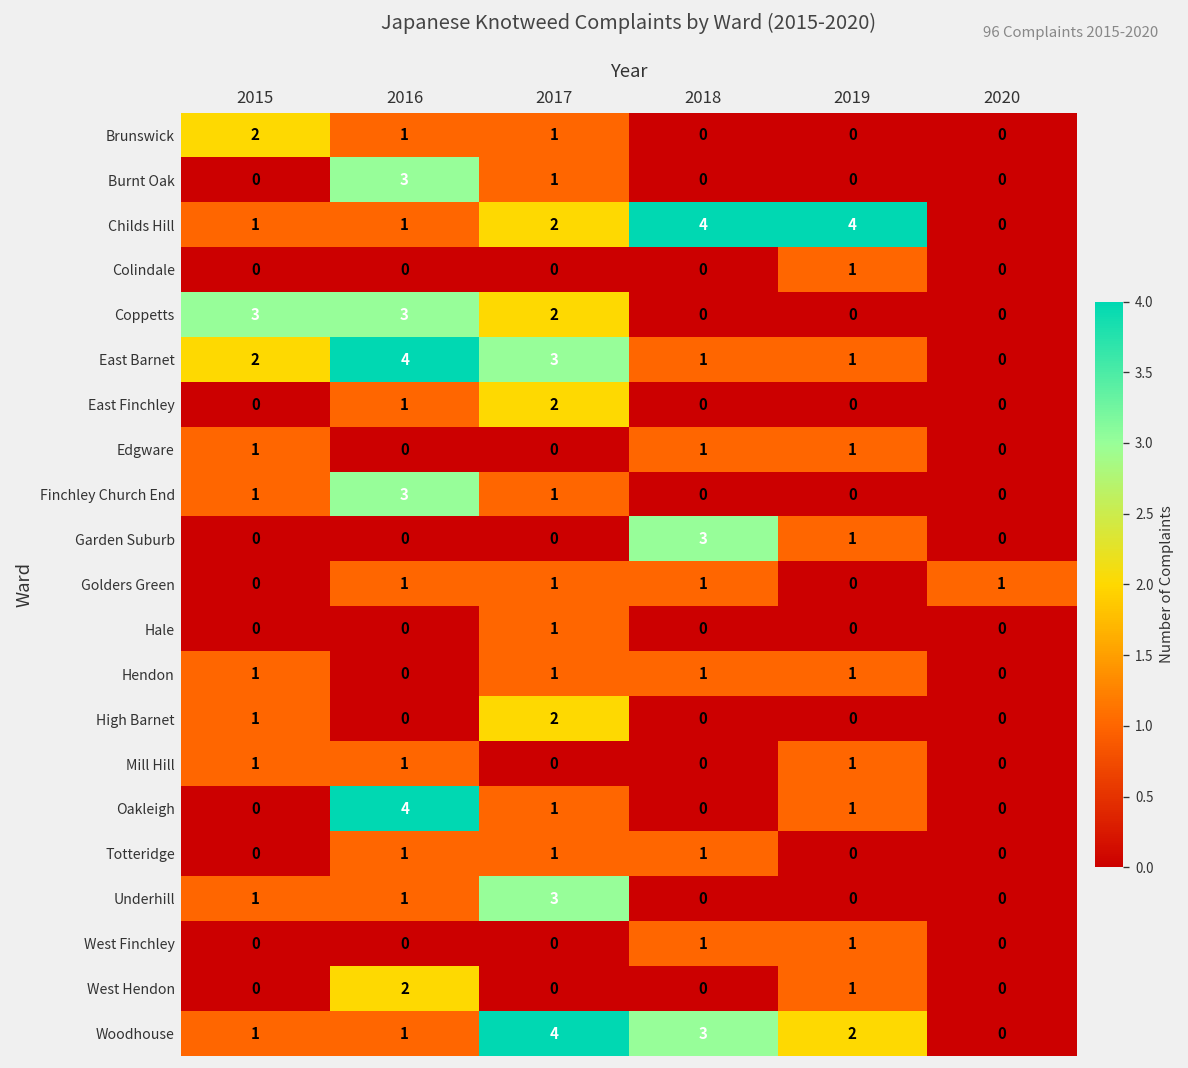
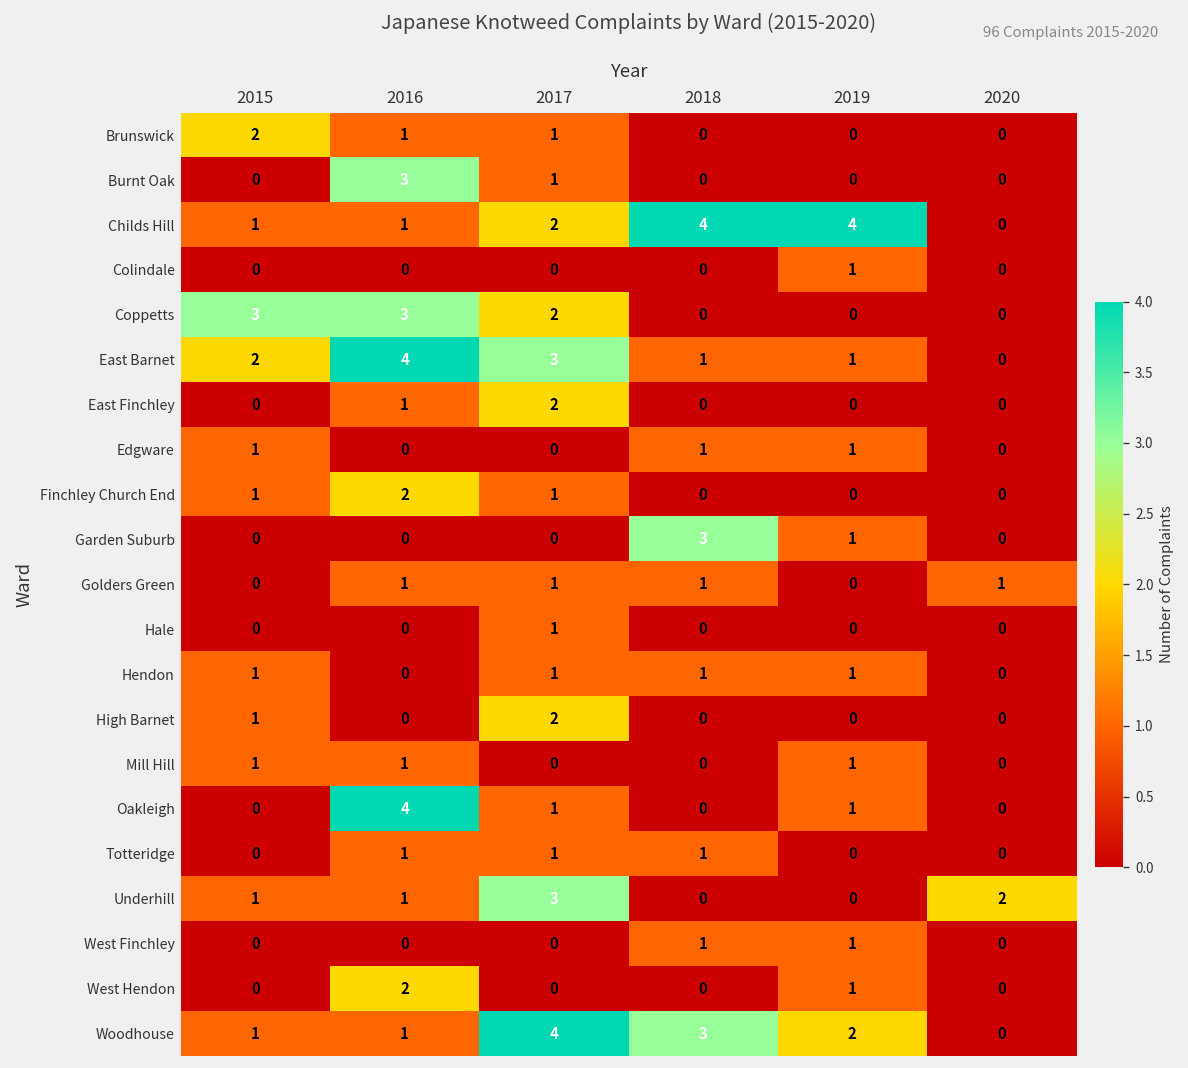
  {
    "Brunswick": {
      "2015": 2,
      "2016": 1,
      "2017": 1,
      "2018": 0,
      "2019": 0,
      "2020": 0
    },
    "Burnt Oak": {
      "2015": 0,
      "2016": 3,
      "2017": 1,
      "2018": 0,
      "2019": 0,
      "2020": 0
    },
    "Childs Hill": {
      "2015": 1,
      "2016": 1,
      "2017": 2,
      "2018": 4,
      "2019": 4,
      "2020": 0
    },
    "Colindale": {
      "2015": 0,
      "2016": 0,
      "2017": 0,
      "2018": 0,
      "2019": 1,
      "2020": 0
    },
    "Coppetts": {
      "2015": 3,
      "2016": 3,
      "2017": 2,
      "2018": 0,
      "2019": 0,
      "2020": 0
    },
    "East Barnet": {
      "2015": 2,
      "2016": 4,
      "2017": 3,
      "2018": 1,
      "2019": 1,
      "2020": 0
    },
    "East Finchley": {
      "2015": 0,
      "2016": 1,
      "2017": 2,
      "2018": 0,
      "2019": 0,
      "2020": 0
    },
    "Edgware": {
      "2015": 1,
      "2016": 0,
      "2017": 0,
      "2018": 1,
      "2019": 1,
      "2020": 0
    },
    "Finchley Church End": {
      "2015": 1,
-     "2016": 3,
+     "2016": 2,
      "2017": 1,
      "2018": 0,
      "2019": 0,
      "2020": 0
    },
    "Garden Suburb": {
      "2015": 0,
      "2016": 0,
      "2017": 0,
      "2018": 3,
      "2019": 1,
      "2020": 0
    },
    "Golders Green": {
      "2015": 0,
      "2016": 1,
      "2017": 1,
      "2018": 1,
      "2019": 0,
      "2020": 1
    },
    "Hale": {
      "2015": 0,
      "2016": 0,
      "2017": 1,
      "2018": 0,
      "2019": 0,
      "2020": 0
    },
    "Hendon": {
      "2015": 1,
      "2016": 0,
      "2017": 1,
      "2018": 1,
      "2019": 1,
      "2020": 0
    },
    "High Barnet": {
      "2015": 1,
      "2016": 0,
      "2017": 2,
      "2018": 0,
      "2019": 0,
      "2020": 0
    },
    "Mill Hill": {
      "2015": 1,
      "2016": 1,
      "2017": 0,
      "2018": 0,
      "2019": 1,
      "2020": 0
    },
    "Oakleigh": {
      "2015": 0,
      "2016": 4,
      "2017": 1,
      "2018": 0,
      "2019": 1,
      "2020": 0
    },
    "Totteridge": {
      "2015": 0,
      "2016": 1,
      "2017": 1,
      "2018": 1,
      "2019": 0,
      "2020": 0
    },
    "Underhill": {
      "2015": 1,
      "2016": 1,
      "2017": 3,
      "2018": 0,
      "2019": 0,
-     "2020": 0
+     "2020": 2
    },
    "West Finchley": {
      "2015": 0,
      "2016": 0,
      "2017": 0,
      "2018": 1,
      "2019": 1,
      "2020": 0
    },
    "West Hendon": {
      "2015": 0,
      "2016": 2,
      "2017": 0,
      "2018": 0,
      "2019": 1,
      "2020": 0
    },
    "Woodhouse": {
      "2015": 1,
      "2016": 1,
      "2017": 4,
      "2018": 3,
      "2019": 2,
      "2020": 0
    }
  }
